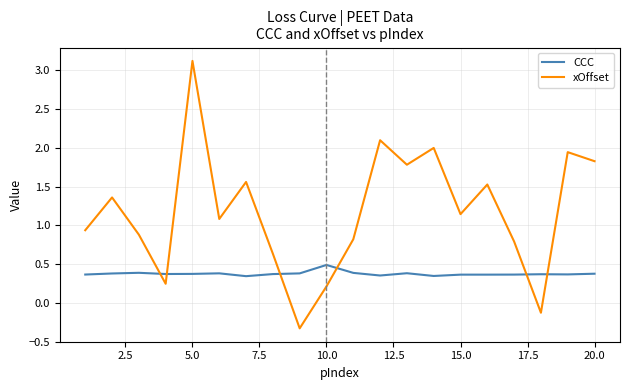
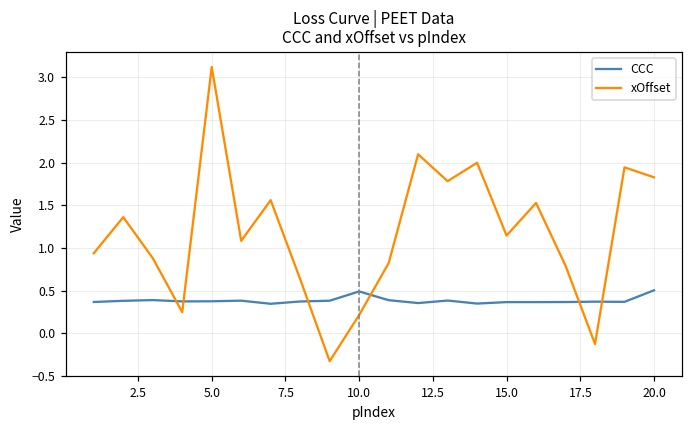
  {
    "CCC": {
      "5.0": 0.4,
      "10.0": 0.5,
      "15.0": 0.4,
-     "20.0": 0.4
+     "20.0": 0.5
    },
    "xOffset": {
      "5.0": 3.1,
      "10.0": 0.2,
      "15.0": 1.1,
      "20.0": 1.8
    }
  }
